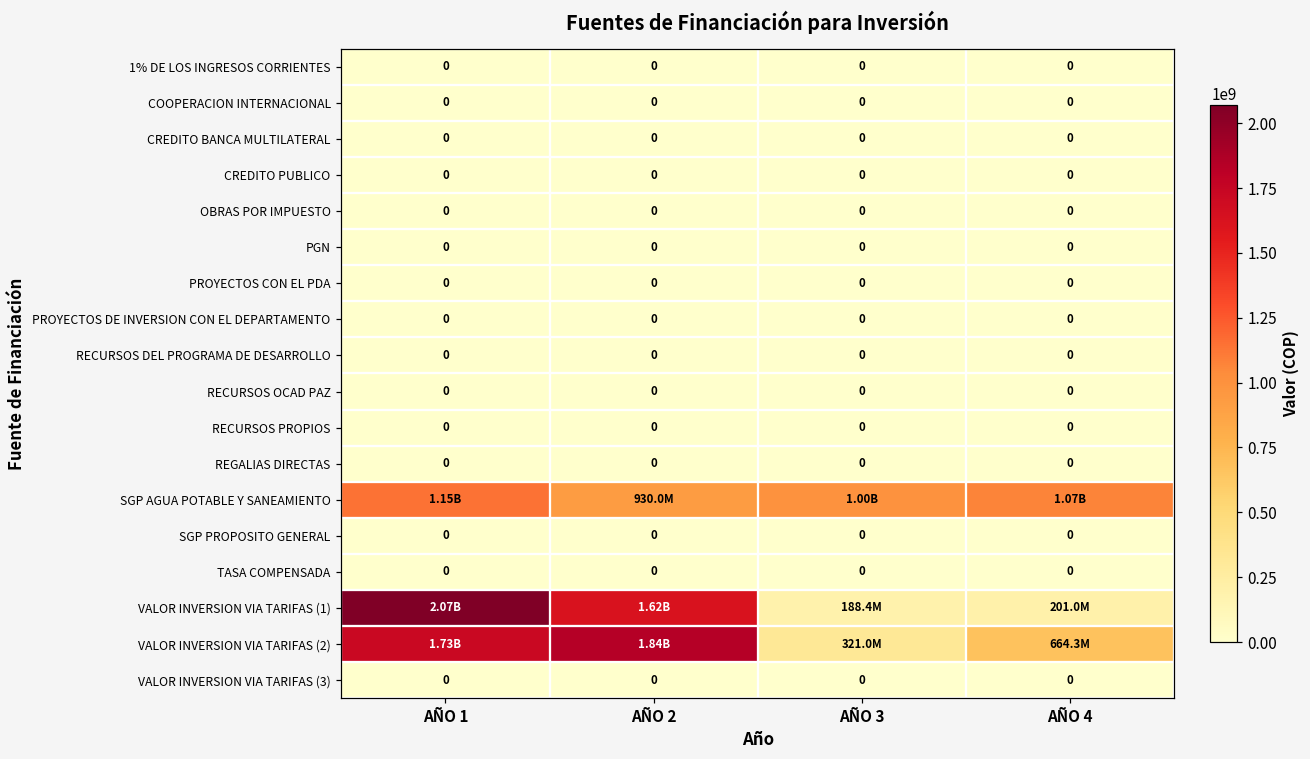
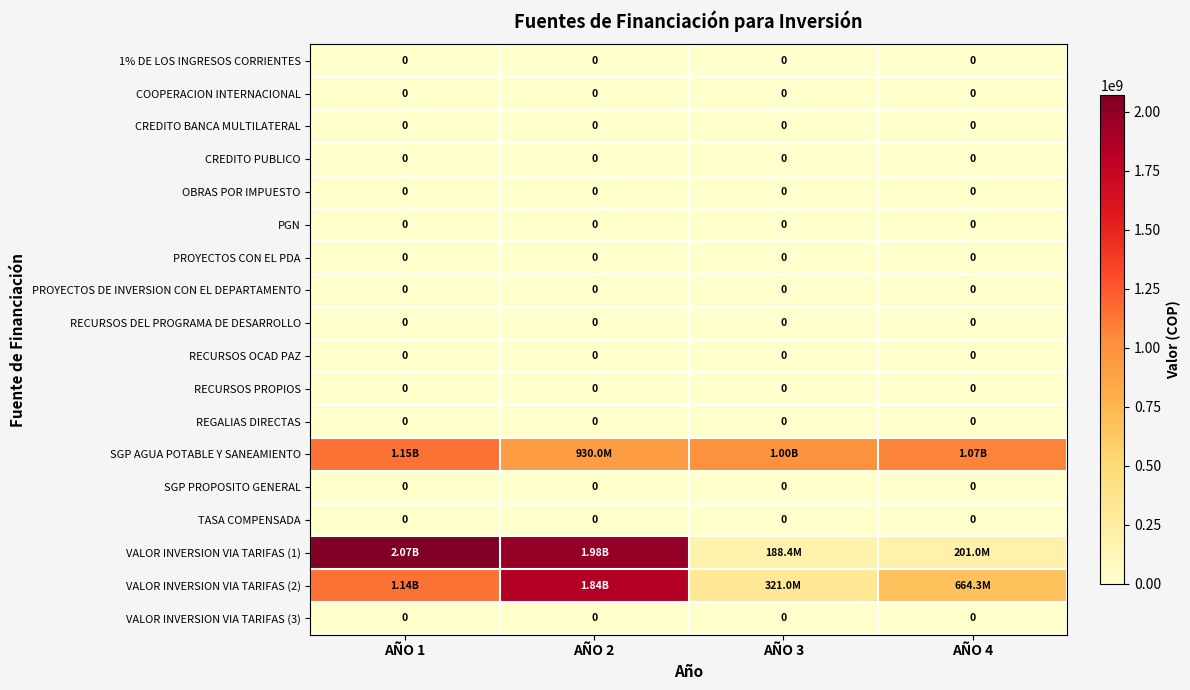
  {
    "1% DE LOS INGRESOS CORRIENTES": {
      "AÑO 1": "0",
      "AÑO 2": "0",
      "AÑO 3": "0",
      "AÑO 4": "0"
    },
    "COOPERACION INTERNACIONAL": {
      "AÑO 1": "0",
      "AÑO 2": "0",
      "AÑO 3": "0",
      "AÑO 4": "0"
    },
    "CREDITO BANCA MULTILATERAL": {
      "AÑO 1": "0",
      "AÑO 2": "0",
      "AÑO 3": "0",
      "AÑO 4": "0"
    },
    "CREDITO PUBLICO": {
      "AÑO 1": "0",
      "AÑO 2": "0",
      "AÑO 3": "0",
      "AÑO 4": "0"
    },
    "OBRAS POR IMPUESTO": {
      "AÑO 1": "0",
      "AÑO 2": "0",
      "AÑO 3": "0",
      "AÑO 4": "0"
    },
    "PGN": {
      "AÑO 1": "0",
      "AÑO 2": "0",
      "AÑO 3": "0",
      "AÑO 4": "0"
    },
    "PROYECTOS CON EL PDA": {
      "AÑO 1": "0",
      "AÑO 2": "0",
      "AÑO 3": "0",
      "AÑO 4": "0"
    },
    "PROYECTOS DE INVERSION CON EL DEPARTAMENTO": {
      "AÑO 1": "0",
      "AÑO 2": "0",
      "AÑO 3": "0",
      "AÑO 4": "0"
    },
    "RECURSOS DEL PROGRAMA DE DESARROLLO": {
      "AÑO 1": "0",
      "AÑO 2": "0",
      "AÑO 3": "0",
      "AÑO 4": "0"
    },
    "RECURSOS OCAD PAZ": {
      "AÑO 1": "0",
      "AÑO 2": "0",
      "AÑO 3": "0",
      "AÑO 4": "0"
    },
    "RECURSOS PROPIOS": {
      "AÑO 1": "0",
      "AÑO 2": "0",
      "AÑO 3": "0",
      "AÑO 4": "0"
    },
    "REGALIAS DIRECTAS": {
      "AÑO 1": "0",
      "AÑO 2": "0",
      "AÑO 3": "0",
      "AÑO 4": "0"
    },
    "SGP AGUA POTABLE Y SANEAMIENTO": {
      "AÑO 1": "1.15B",
      "AÑO 2": "930.0M",
      "AÑO 3": "1.00B",
      "AÑO 4": "1.07B"
    },
    "SGP PROPOSITO GENERAL": {
      "AÑO 1": "0",
      "AÑO 2": "0",
      "AÑO 3": "0",
      "AÑO 4": "0"
    },
    "TASA COMPENSADA": {
      "AÑO 1": "0",
      "AÑO 2": "0",
      "AÑO 3": "0",
      "AÑO 4": "0"
    },
    "VALOR INVERSION VIA TARIFAS (1)": {
      "AÑO 1": "2.07B",
-     "AÑO 2": "1.62B",
+     "AÑO 2": "1.98B",
      "AÑO 3": "188.4M",
      "AÑO 4": "201.0M"
    },
    "VALOR INVERSION VIA TARIFAS (2)": {
-     "AÑO 1": "1.73B",
+     "AÑO 1": "1.14B",
      "AÑO 2": "1.84B",
      "AÑO 3": "321.0M",
      "AÑO 4": "664.3M"
    },
    "VALOR INVERSION VIA TARIFAS (3)": {
      "AÑO 1": "0",
      "AÑO 2": "0",
      "AÑO 3": "0",
      "AÑO 4": "0"
    }
  }
